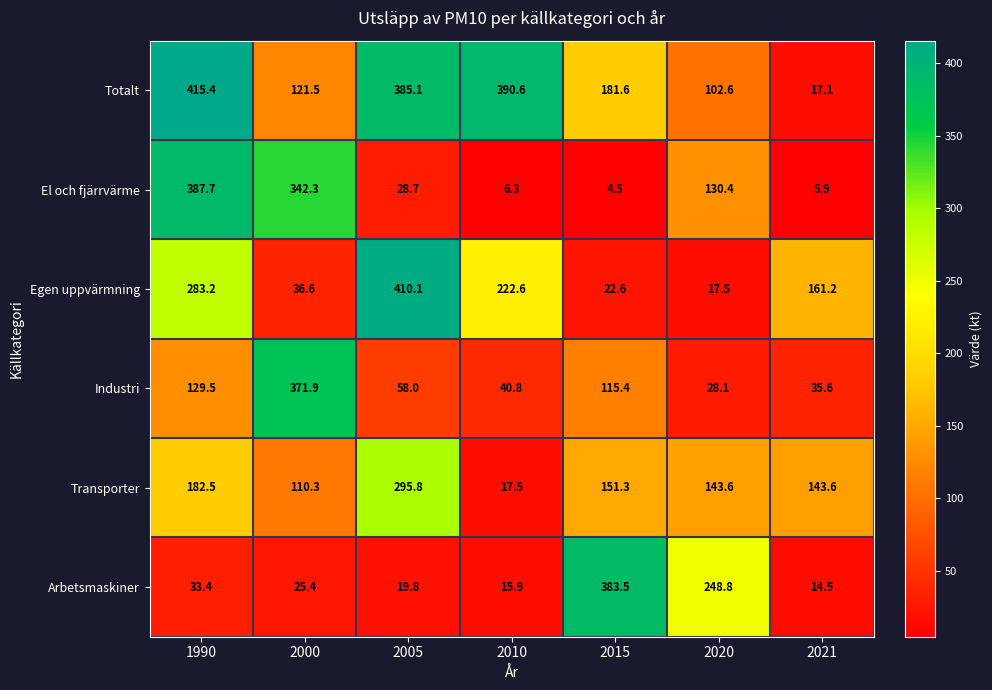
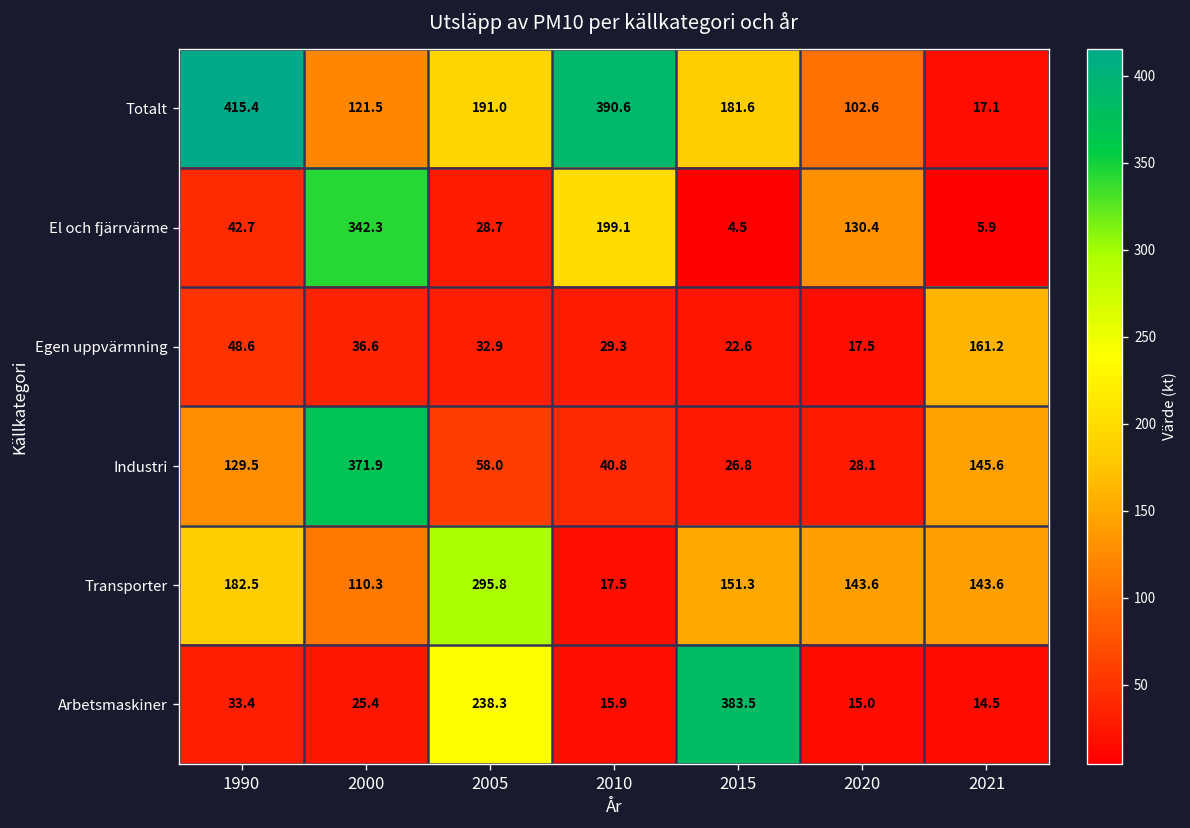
  {
    "Totalt": {
      "1990": 415.4,
      "2000": 121.5,
-     "2005": 385.1,
+     "2005": 191.0,
      "2010": 390.6,
      "2015": 181.6,
      "2020": 102.6,
      "2021": 17.1
    },
    "El och fjärrvärme": {
-     "1990": 387.7,
+     "1990": 42.7,
      "2000": 342.3,
      "2005": 28.7,
-     "2010": 6.3,
+     "2010": 199.1,
      "2015": 4.5,
      "2020": 130.4,
      "2021": 5.9
    },
    "Egen uppvärmning": {
-     "1990": 283.2,
+     "1990": 48.6,
      "2000": 36.6,
-     "2005": 410.1,
-     "2010": 222.6,
+     "2005": 32.9,
+     "2010": 29.3,
      "2015": 22.6,
      "2020": 17.5,
      "2021": 161.2
    },
    "Industri": {
      "1990": 129.5,
      "2000": 371.9,
      "2005": 58.0,
      "2010": 40.8,
-     "2015": 115.4,
+     "2015": 26.8,
      "2020": 28.1,
-     "2021": 35.6
+     "2021": 145.6
    },
    "Transporter": {
      "1990": 182.5,
      "2000": 110.3,
      "2005": 295.8,
      "2010": 17.5,
      "2015": 151.3,
      "2020": 143.6,
      "2021": 143.6
    },
    "Arbetsmaskiner": {
      "1990": 33.4,
      "2000": 25.4,
-     "2005": 19.8,
+     "2005": 238.3,
      "2010": 15.9,
      "2015": 383.5,
-     "2020": 248.8,
+     "2020": 15.0,
      "2021": 14.5
    }
  }
